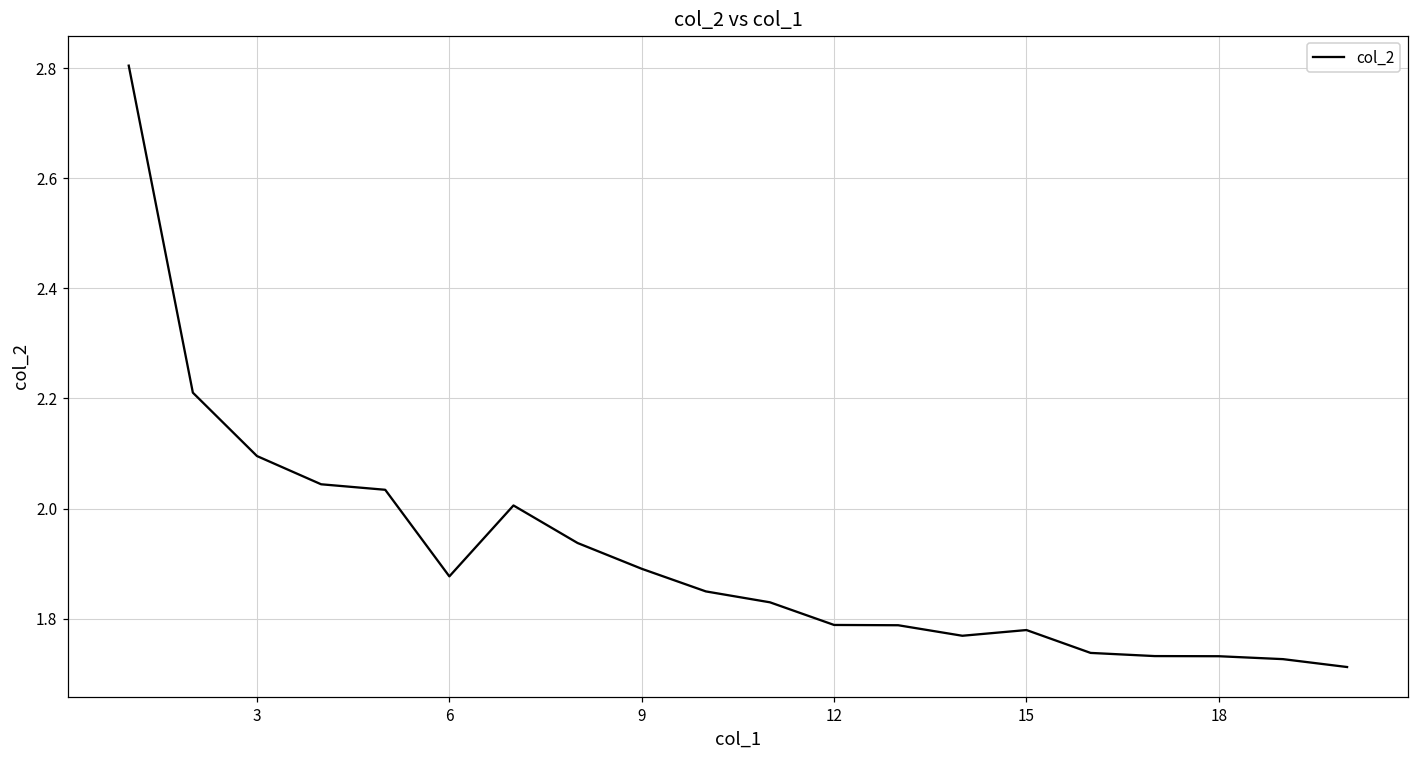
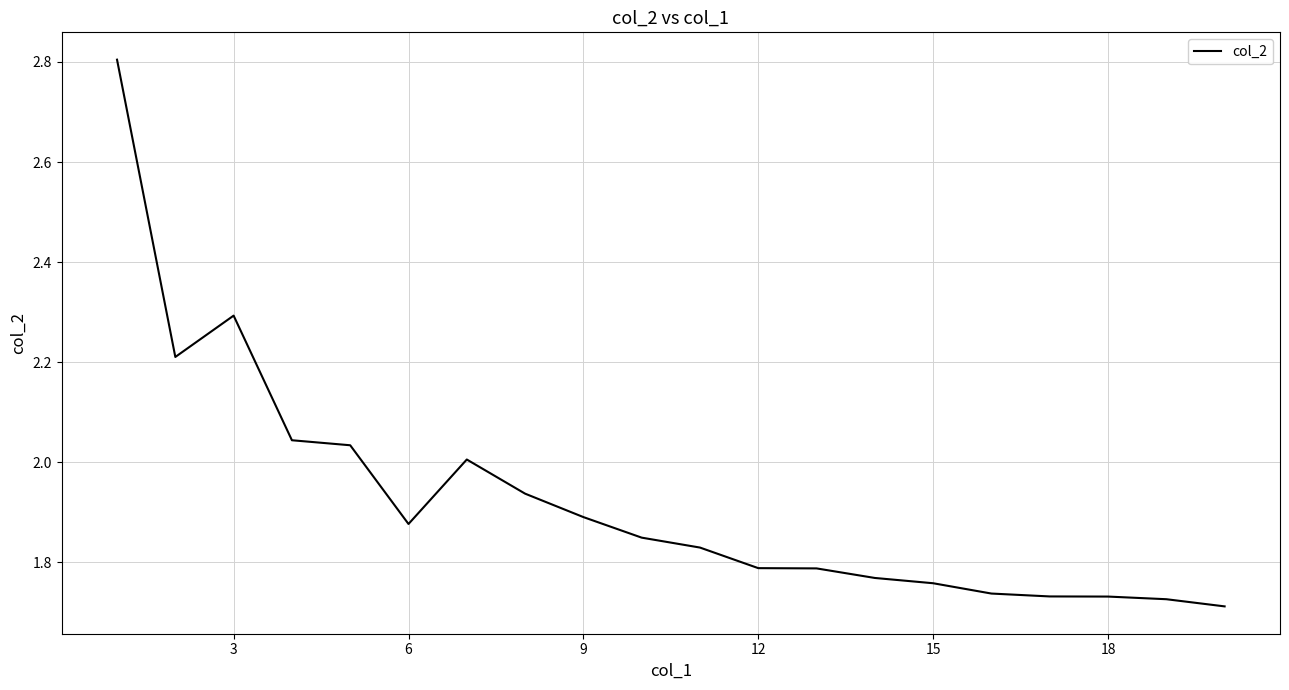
  {
-   "3": 2.10,
+   "3": 2.29,
    "6": 1.88,
    "9": 1.89,
    "12": 1.79,
-   "15": 1.78,
+   "15": 1.76,
    "18": 1.73
  }
